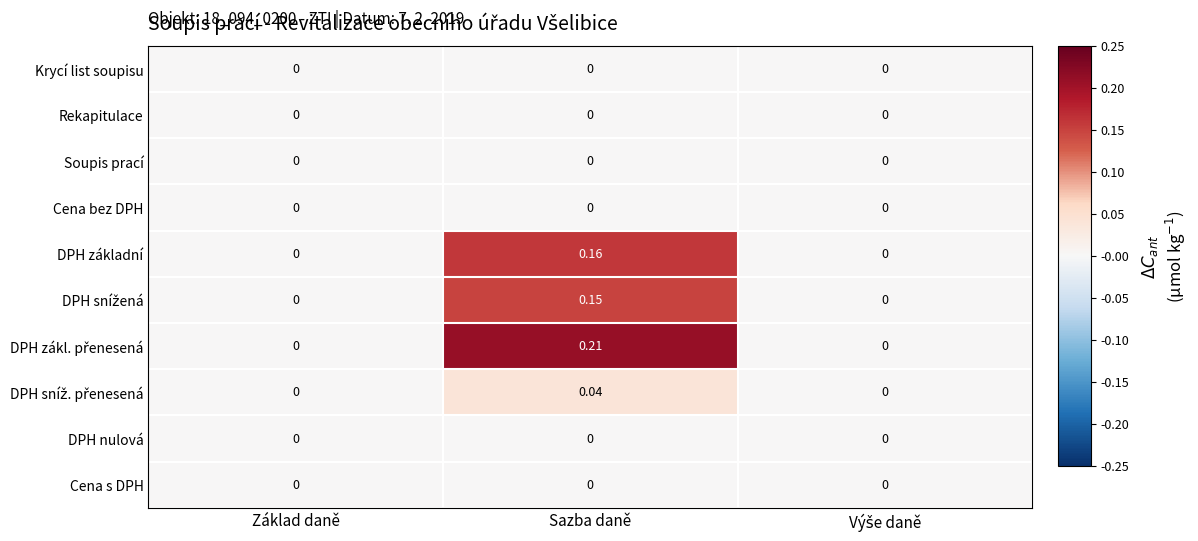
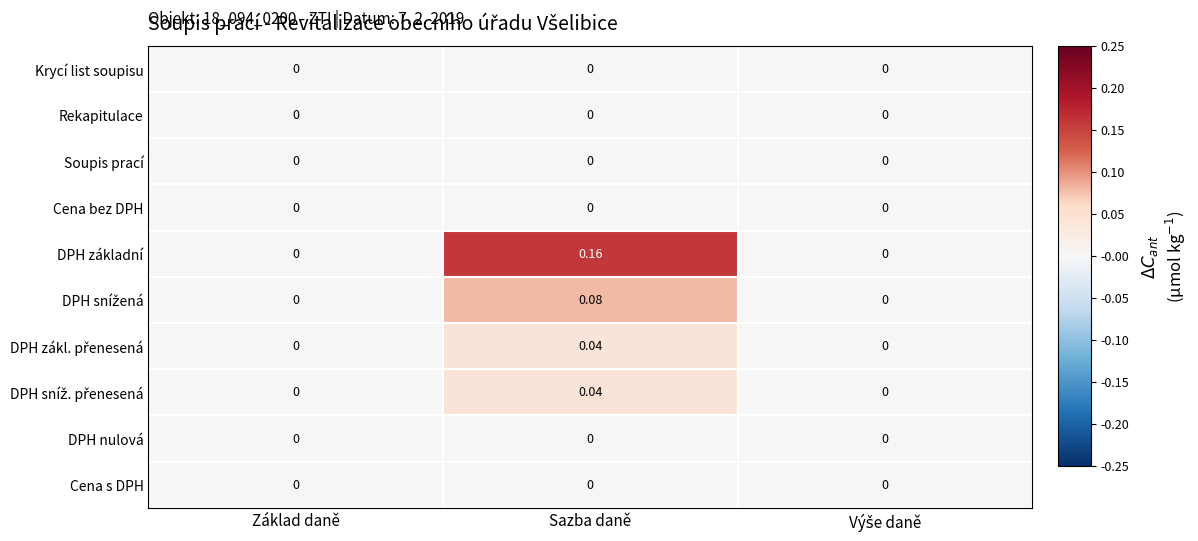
  {
    "Krycí list soupisu": {
      "Základ daně": 0,
      "Sazba daně": 0,
      "Výše daně": 0
    },
    "Rekapitulace": {
      "Základ daně": 0,
      "Sazba daně": 0,
      "Výše daně": 0
    },
    "Soupis prací": {
      "Základ daně": 0,
      "Sazba daně": 0,
      "Výše daně": 0
    },
    "Cena bez DPH": {
      "Základ daně": 0,
      "Sazba daně": 0,
      "Výše daně": 0
    },
    "DPH základní": {
      "Základ daně": 0,
      "Sazba daně": 0.16,
      "Výše daně": 0
    },
    "DPH snížená": {
      "Základ daně": 0,
-     "Sazba daně": 0.15,
+     "Sazba daně": 0.08,
      "Výše daně": 0
    },
    "DPH zákl. přenesená": {
      "Základ daně": 0,
-     "Sazba daně": 0.21,
+     "Sazba daně": 0.04,
      "Výše daně": 0
    },
    "DPH sníž. přenesená": {
      "Základ daně": 0,
      "Sazba daně": 0.04,
      "Výše daně": 0
    },
    "DPH nulová": {
      "Základ daně": 0,
      "Sazba daně": 0,
      "Výše daně": 0
    },
    "Cena s DPH": {
      "Základ daně": 0,
      "Sazba daně": 0,
      "Výše daně": 0
    }
  }
